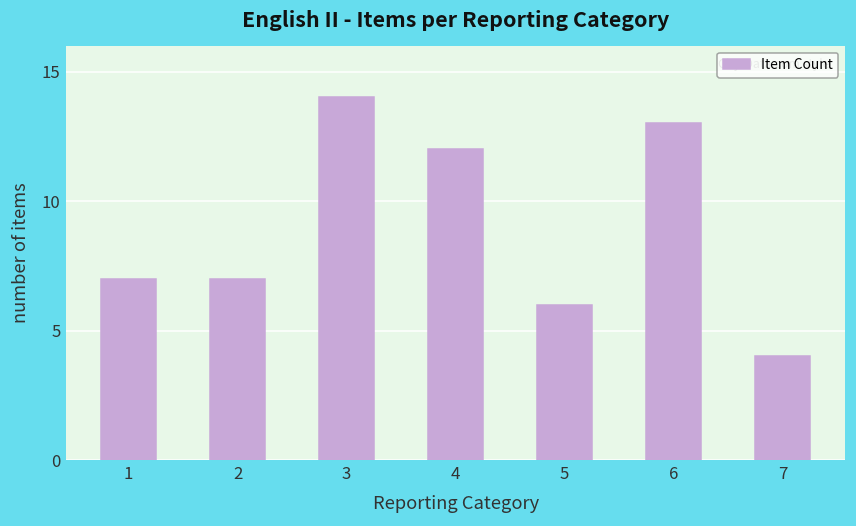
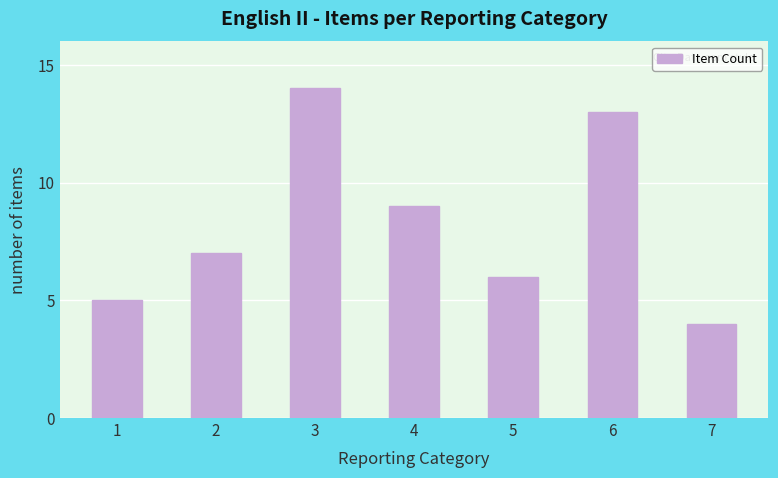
  {
-   "1": 7,
+   "1": 5,
    "2": 7,
    "3": 14,
-   "4": 12,
+   "4": 9,
    "5": 6,
    "6": 13,
    "7": 4
  }
